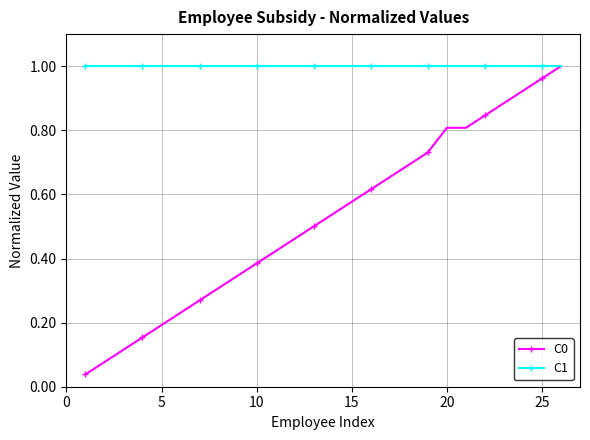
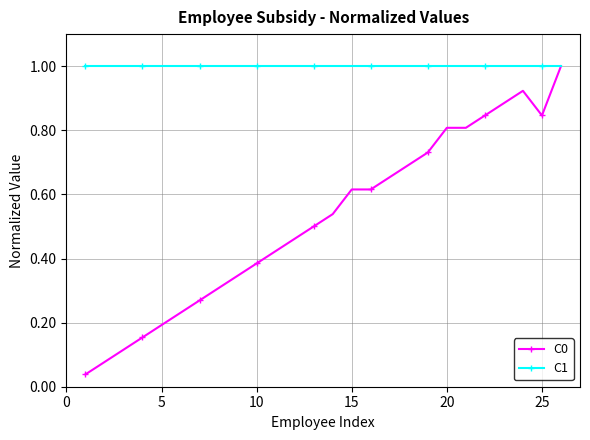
  {
    "C0": {
      "5": 0.19,
      "10": 0.38,
-     "15": 0.58,
+     "15": 0.62,
      "20": 0.81,
-     "25": 0.96
+     "25": 0.85
    },
    "C1": {
      "5": 1.00,
      "10": 1.00,
      "15": 1.00,
      "20": 1.00,
      "25": 1.00
    }
  }
